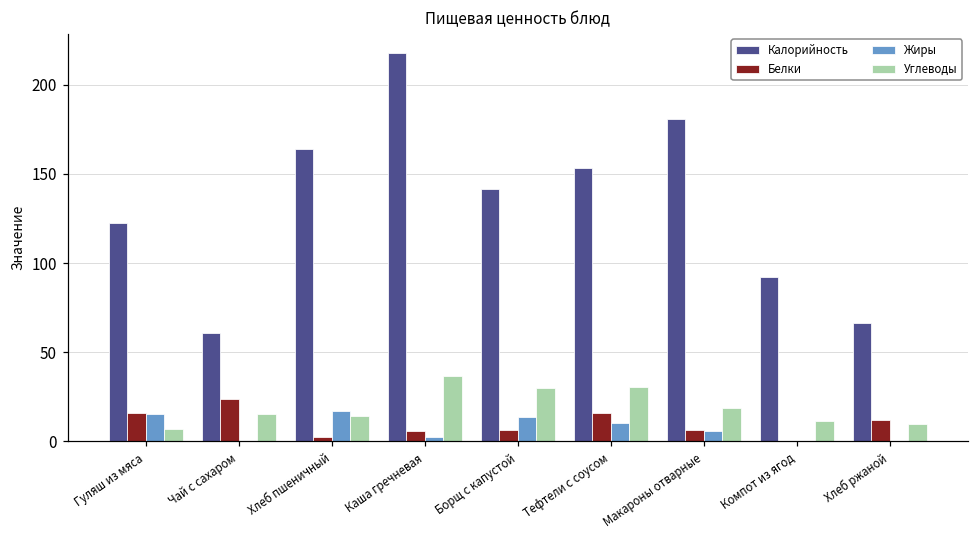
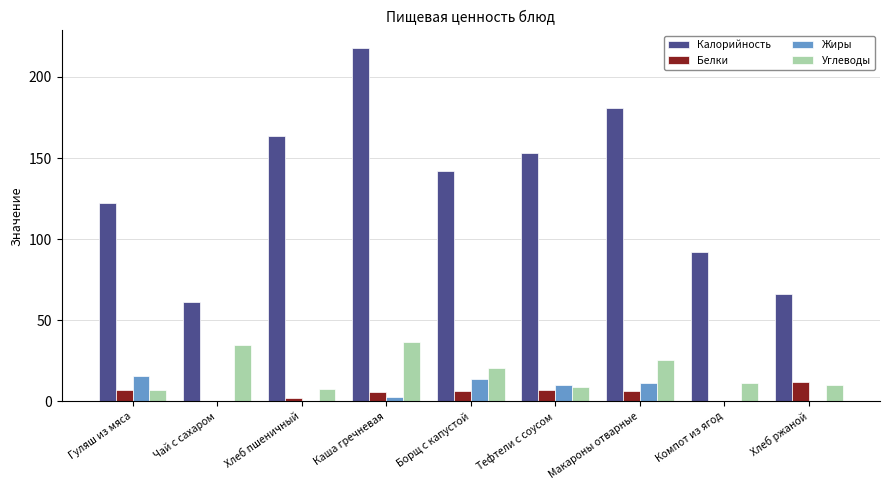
  {
    "Калорийность": {
      "Гуляш из мяса": 123,
      "Чай с сахаром": 61,
      "Хлеб пшеничный": 164,
      "Каша гречневая": 218,
      "Борщ с капустой": 142,
      "Тефтели с соусом": 153,
      "Макароны отварные": 181,
      "Компот из ягод": 92,
      "Хлеб ржаной": 66
    },
    "Белки": {
-     "Гуляш из мяса": 16,
-     "Чай с сахаром": 24,
+     "Гуляш из мяса": 7,
+     "Чай с сахаром": 0,
      "Хлеб пшеничный": 2,
      "Каша гречневая": 6,
      "Борщ с капустой": 7,
-     "Тефтели с соусом": 16,
+     "Тефтели с соусом": 7,
      "Макароны отварные": 7,
      "Хлеб ржаной": 12
    },
    "Жиры": {
      "Гуляш из мяса": 15,
      "Чай с сахаром": 0,
-     "Хлеб пшеничный": 17,
+     "Хлеб пшеничный": 0,
      "Каша гречневая": 3,
      "Борщ с капустой": 14,
      "Тефтели с соусом": 10,
-     "Макароны отварные": 6
+     "Макароны отварные": 11
    },
    "Углеводы": {
      "Гуляш из мяса": 7,
-     "Чай с сахаром": 15,
-     "Хлеб пшеничный": 14,
+     "Чай с сахаром": 35,
+     "Хлеб пшеничный": 7,
      "Каша гречневая": 37,
-     "Борщ с капустой": 30,
-     "Тефтели с соусом": 31,
-     "Макароны отварные": 19,
+     "Борщ с капустой": 21,
+     "Тефтели с соусом": 9,
+     "Макароны отварные": 25,
      "Компот из ягод": 12,
      "Хлеб ржаной": 10
    }
  }
